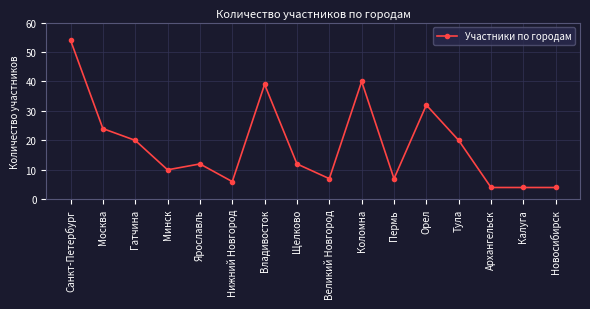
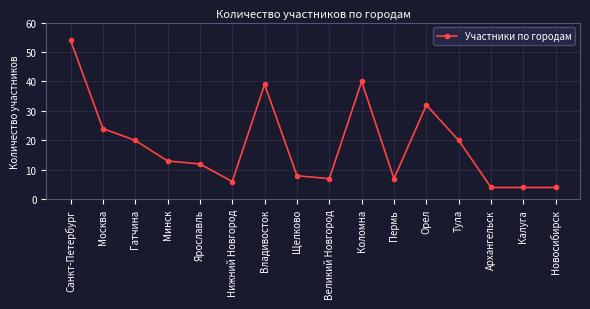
  {
    "Санкт-Петербург": 54,
    "Москва": 24,
    "Гатчина": 20,
-   "Минск": 10,
+   "Минск": 13,
    "Ярославль": 12,
    "Нижний Новгород": 6,
    "Владивосток": 39,
-   "Щелково": 12,
+   "Щелково": 8,
    "Великий Новгород": 7,
    "Коломна": 40,
    "Пермь": 7,
    "Орел": 32,
    "Тула": 20,
    "Архангельск": 4,
    "Калуга": 4,
    "Новосибирск": 4
  }
